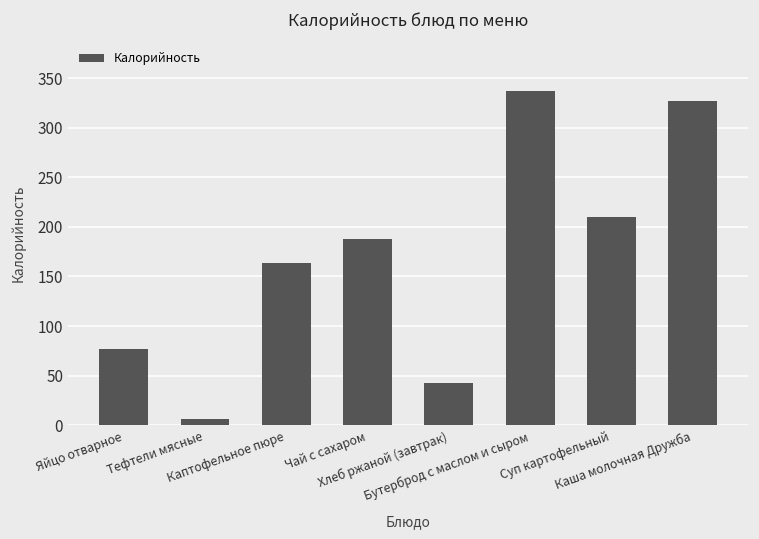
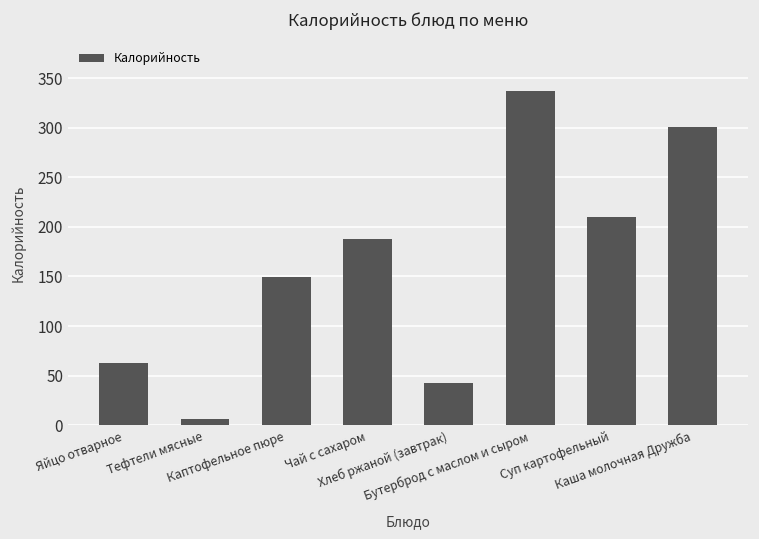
  {
-   "Яйцо отварное": 80,
+   "Яйцо отварное": 60,
    "Тефтели мясные": 10,
-   "Каптофельное пюре": 160,
+   "Каптофельное пюре": 150,
    "Чай с сахаром": 190,
    "Хлеб ржаной (завтрак)": 40,
    "Бутерброд с маслом и сыром": 340,
    "Суп картофельный": 210,
-   "Каша молочная Дружба": 330
+   "Каша молочная Дружба": 300
  }
